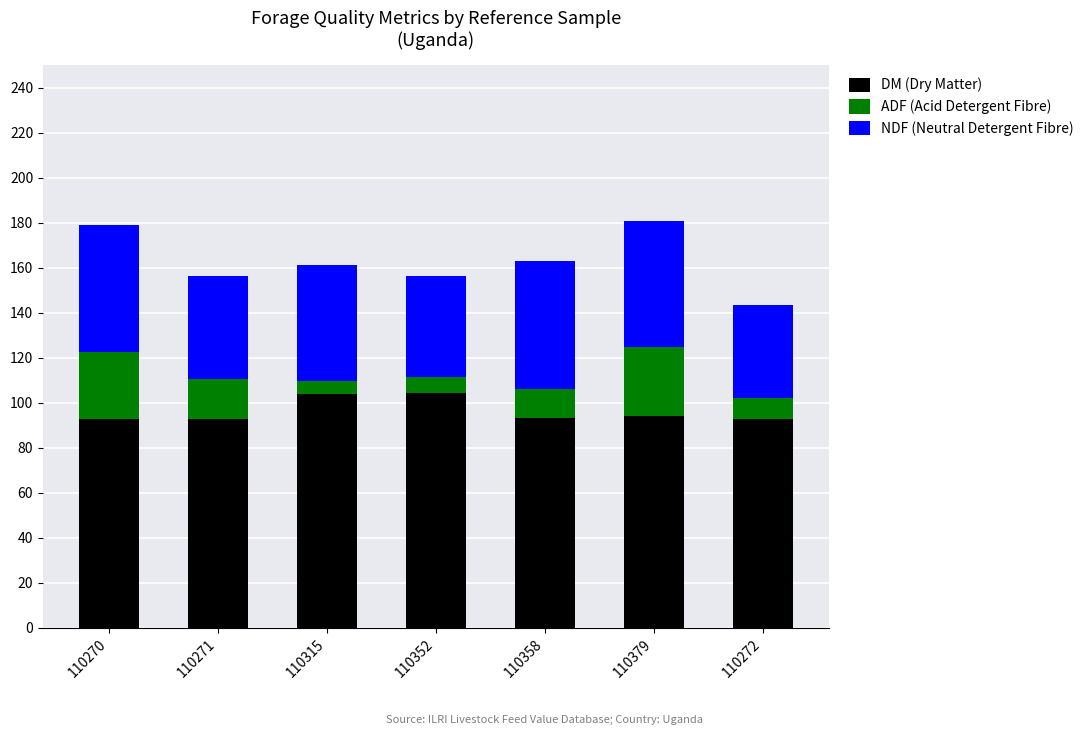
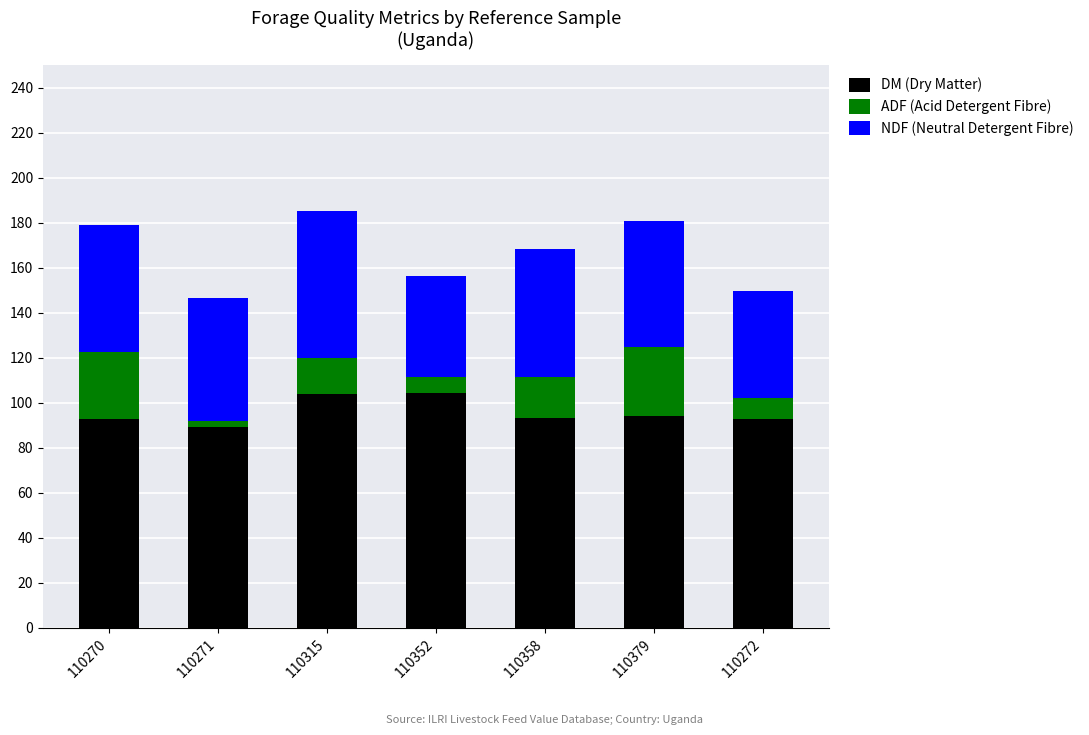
  {
    "DM (Dry Matter)": {
      "110270": 93,
-     "110271": 93,
+     "110271": 89,
      "110315": 104,
      "110352": 104,
      "110358": 93,
      "110379": 94,
      "110272": 93
    },
    "ADF (Acid Detergent Fibre)": {
      "110270": 30,
-     "110271": 18,
-     "110315": 6,
+     "110271": 3,
+     "110315": 16,
      "110352": 7,
-     "110358": 13,
+     "110358": 18,
      "110379": 31,
      "110272": 9
    },
    "NDF (Neutral Detergent Fibre)": {
      "110270": 56,
-     "110271": 46,
-     "110315": 52,
+     "110271": 55,
+     "110315": 66,
      "110352": 45,
      "110358": 57,
      "110379": 56,
-     "110272": 41
+     "110272": 48
    }
  }
